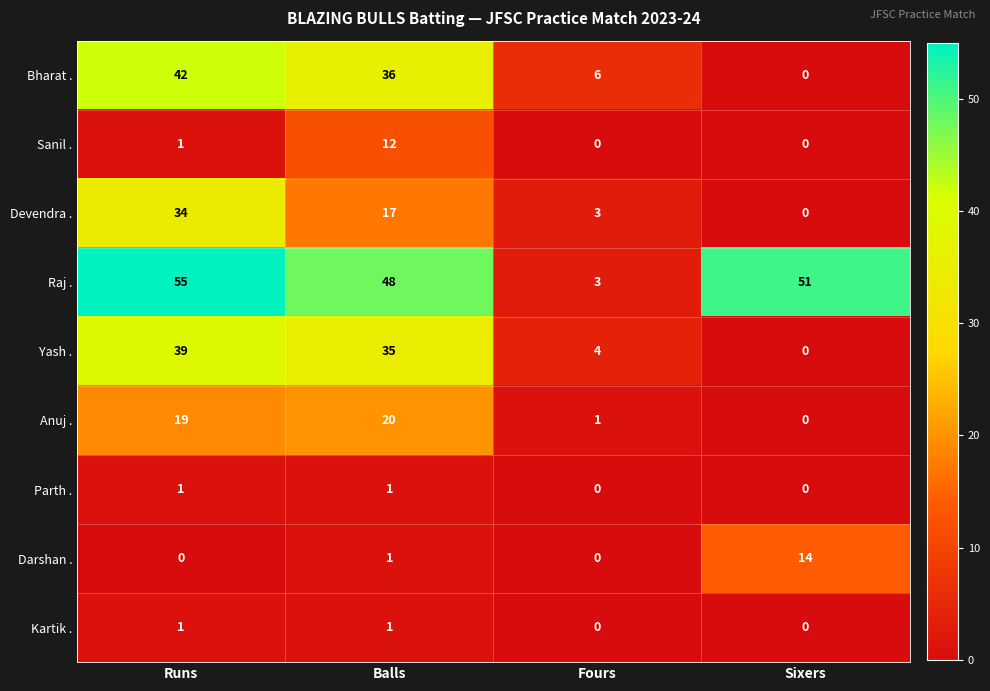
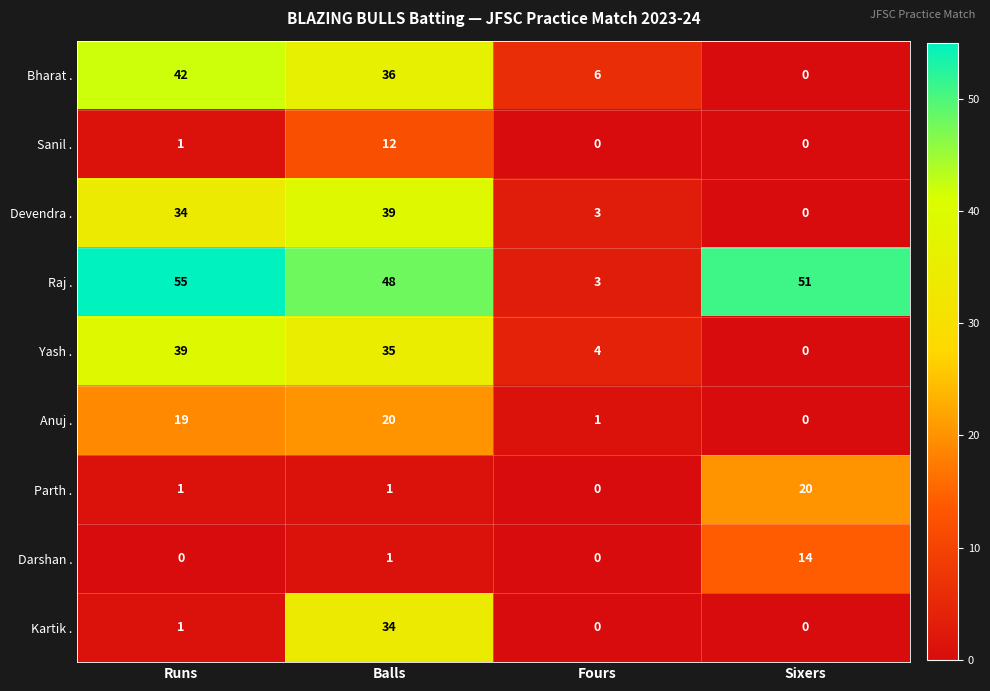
  {
    "Bharat .": {
      "Runs": 42,
      "Balls": 36,
      "Fours": 6,
      "Sixers": 0
    },
    "Sanil .": {
      "Runs": 1,
      "Balls": 12,
      "Fours": 0,
      "Sixers": 0
    },
    "Devendra .": {
      "Runs": 34,
-     "Balls": 17,
+     "Balls": 39,
      "Fours": 3,
      "Sixers": 0
    },
    "Raj .": {
      "Runs": 55,
      "Balls": 48,
      "Fours": 3,
      "Sixers": 51
    },
    "Yash .": {
      "Runs": 39,
      "Balls": 35,
      "Fours": 4,
      "Sixers": 0
    },
    "Anuj .": {
      "Runs": 19,
      "Balls": 20,
      "Fours": 1,
      "Sixers": 0
    },
    "Parth .": {
      "Runs": 1,
      "Balls": 1,
      "Fours": 0,
-     "Sixers": 0
+     "Sixers": 20
    },
    "Darshan .": {
      "Runs": 0,
      "Balls": 1,
      "Fours": 0,
      "Sixers": 14
    },
    "Kartik .": {
      "Runs": 1,
-     "Balls": 1,
+     "Balls": 34,
      "Fours": 0,
      "Sixers": 0
    }
  }
